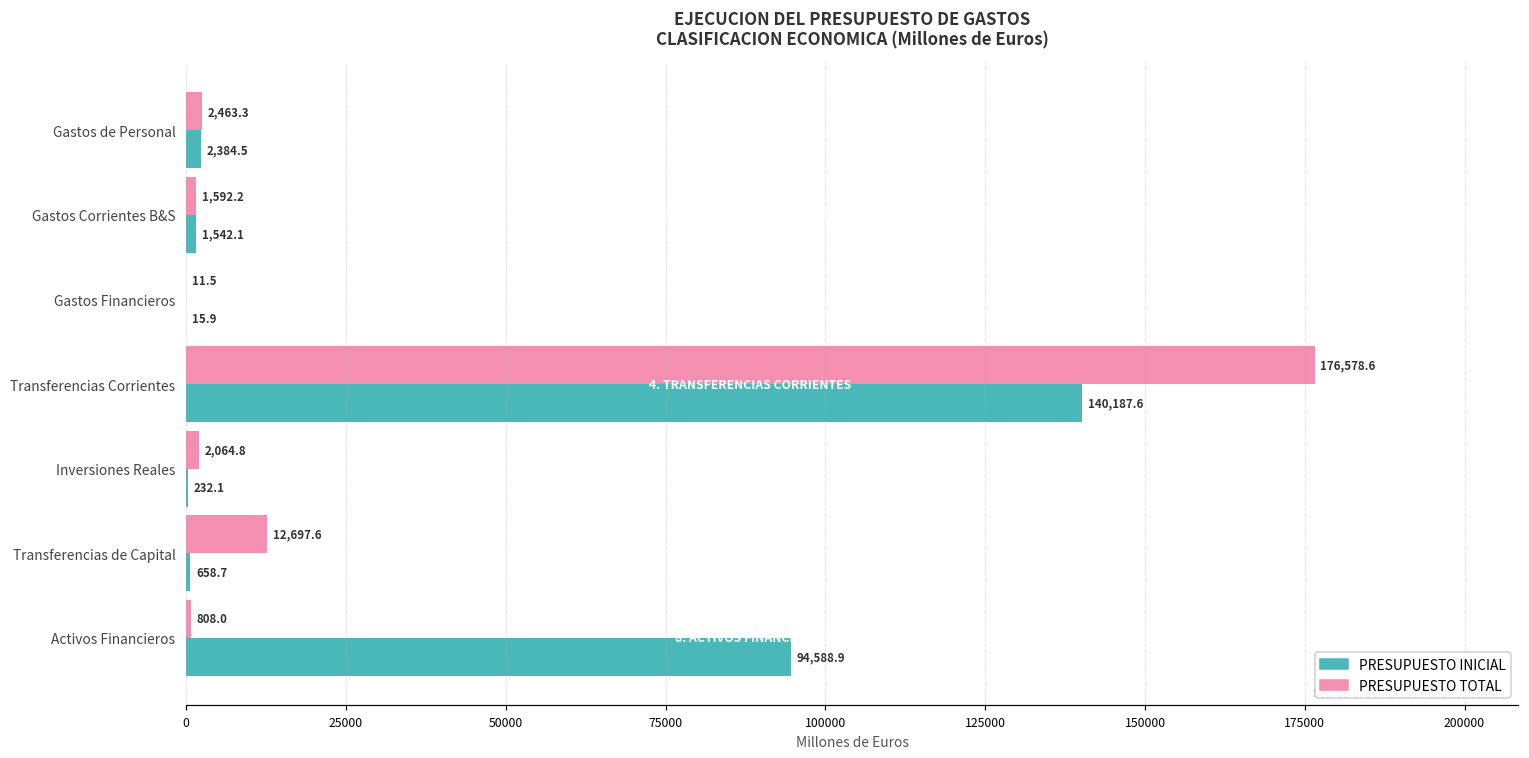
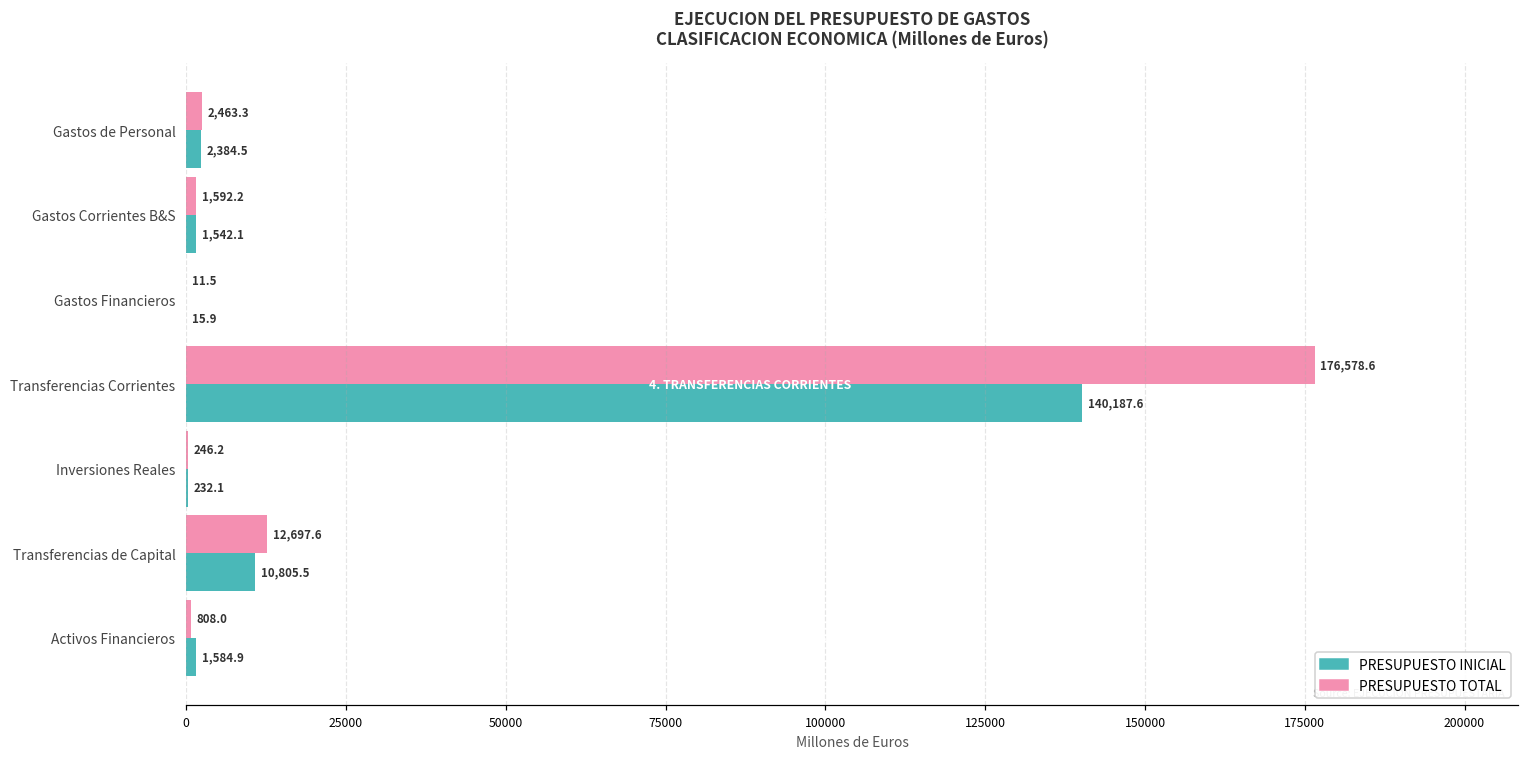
  {
    "PRESUPUESTO INICIAL": {
      "Gastos de Personal": "2,384.5",
      "Gastos Corrientes B&S": "1,542.1",
      "Gastos Financieros": "15.9",
      "Transferencias Corrientes": "140,187.6",
      "Inversiones Reales": "232.1",
-     "Transferencias de Capital": "658.7",
-     "Activos Financieros": "94,588.9"
+     "Transferencias de Capital": "10,805.5",
+     "Activos Financieros": "1,584.9"
    },
    "PRESUPUESTO TOTAL": {
      "Gastos de Personal": "2,463.3",
      "Gastos Corrientes B&S": "1,592.2",
      "Gastos Financieros": "11.5",
      "Transferencias Corrientes": "176,578.6",
-     "Inversiones Reales": "2,064.8",
+     "Inversiones Reales": "246.2",
      "Transferencias de Capital": "12,697.6",
      "Activos Financieros": "808.0"
    }
  }
